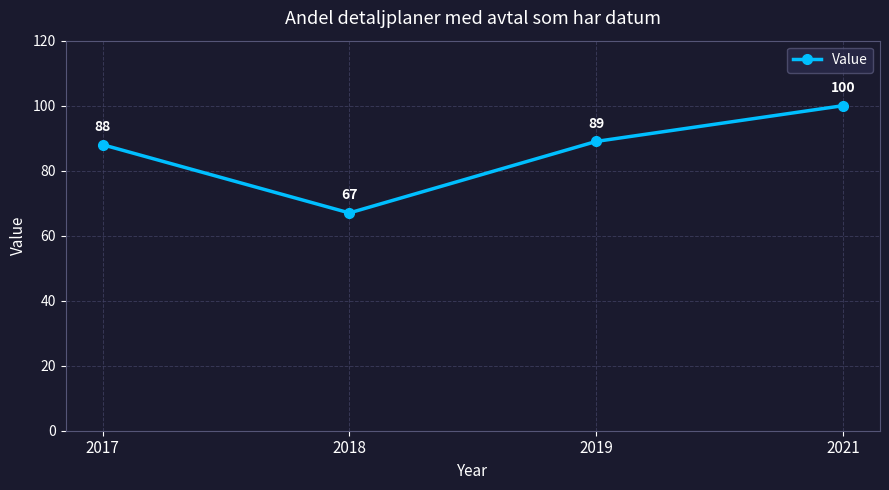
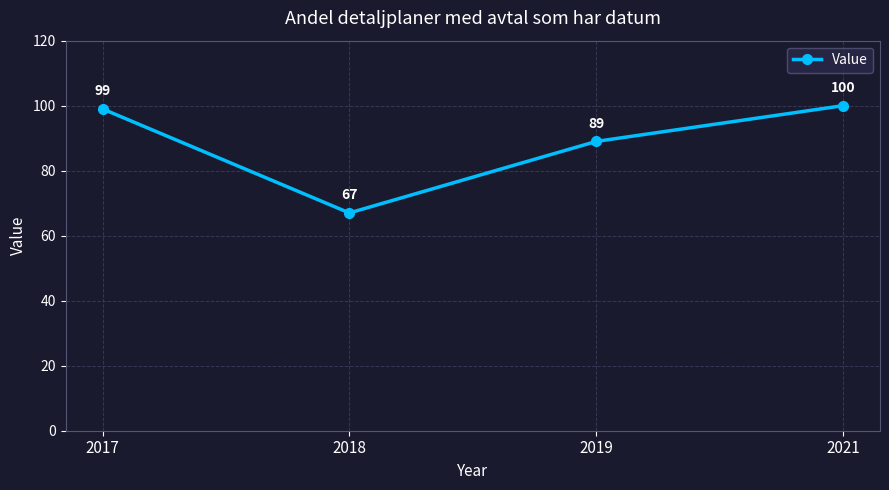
  {
-   "2017": 88,
+   "2017": 99,
    "2018": 67,
    "2019": 89,
    "2021": 100
  }
